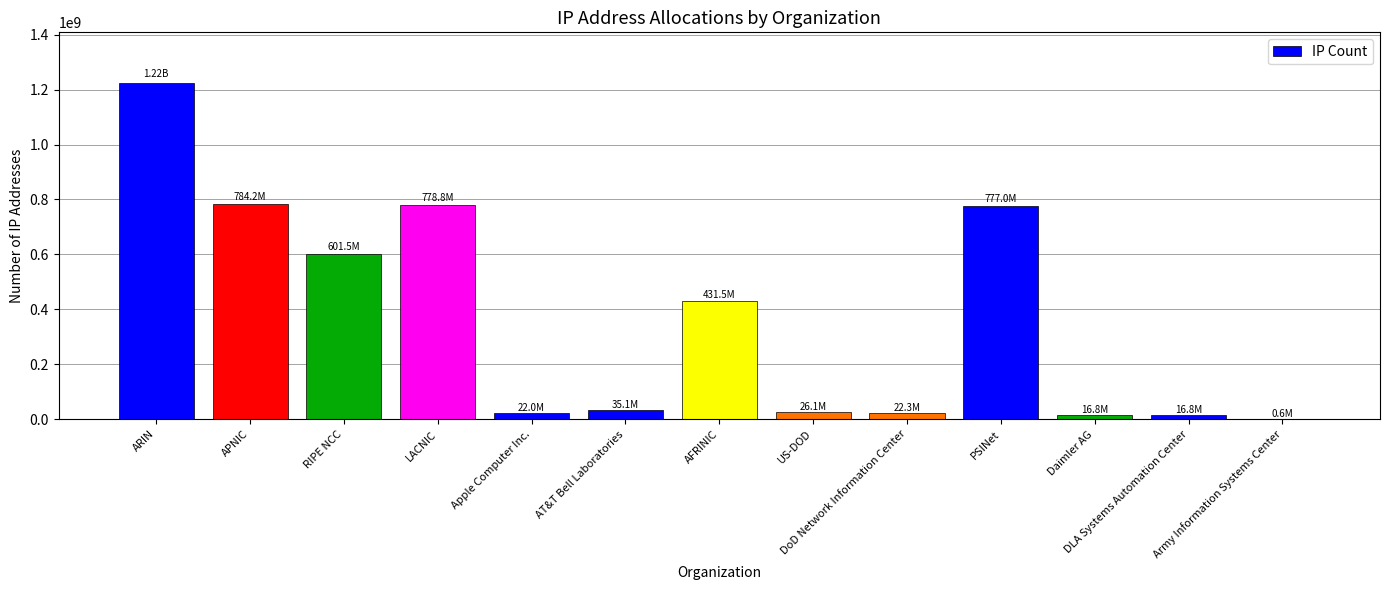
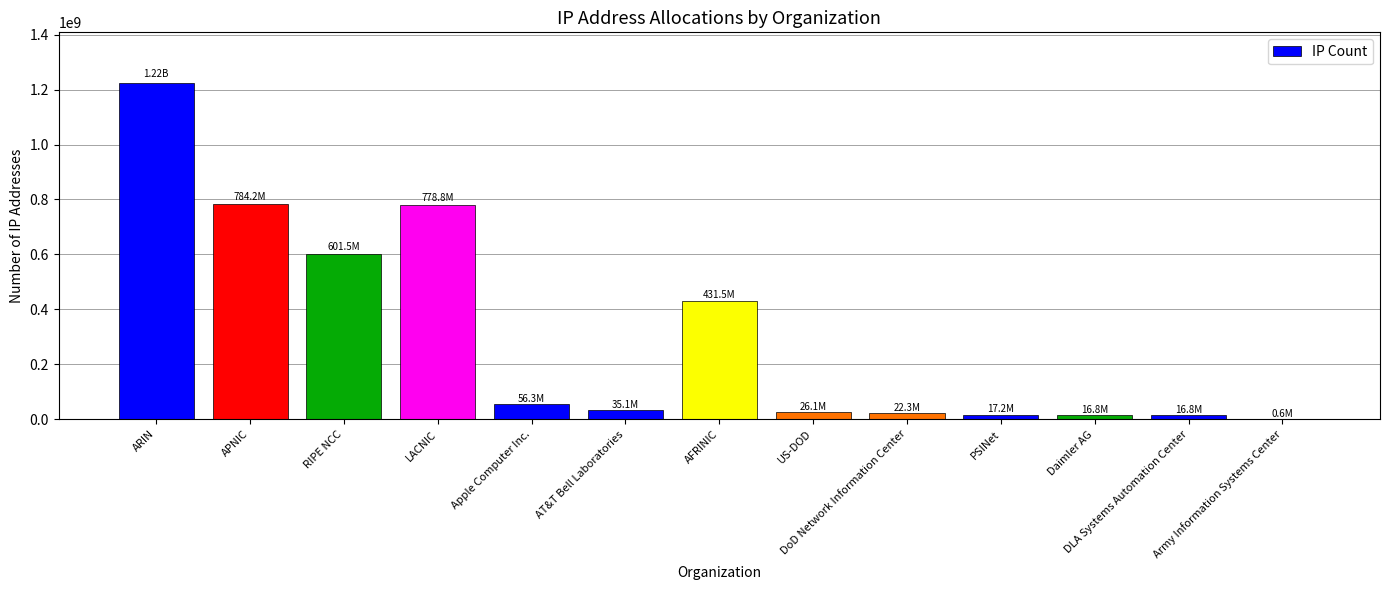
  {
    "ARIN": "1.22B",
    "APNIC": "784.2M",
    "RIPE NCC": "601.5M",
    "LACNIC": "778.8M",
-   "Apple Computer Inc.": "22.0M",
+   "Apple Computer Inc.": "56.3M",
    "AT&T Bell Laboratories": "35.1M",
    "AFRINIC": "431.5M",
    "US-DOD": "26.1M",
    "DoD Network Information Center": "22.3M",
-   "PSINet": "777.0M",
+   "PSINet": "17.2M",
    "Daimler AG": "16.8M",
    "DLA Systems Automation Center": "16.8M",
    "Army Information Systems Center": "0.6M"
  }
